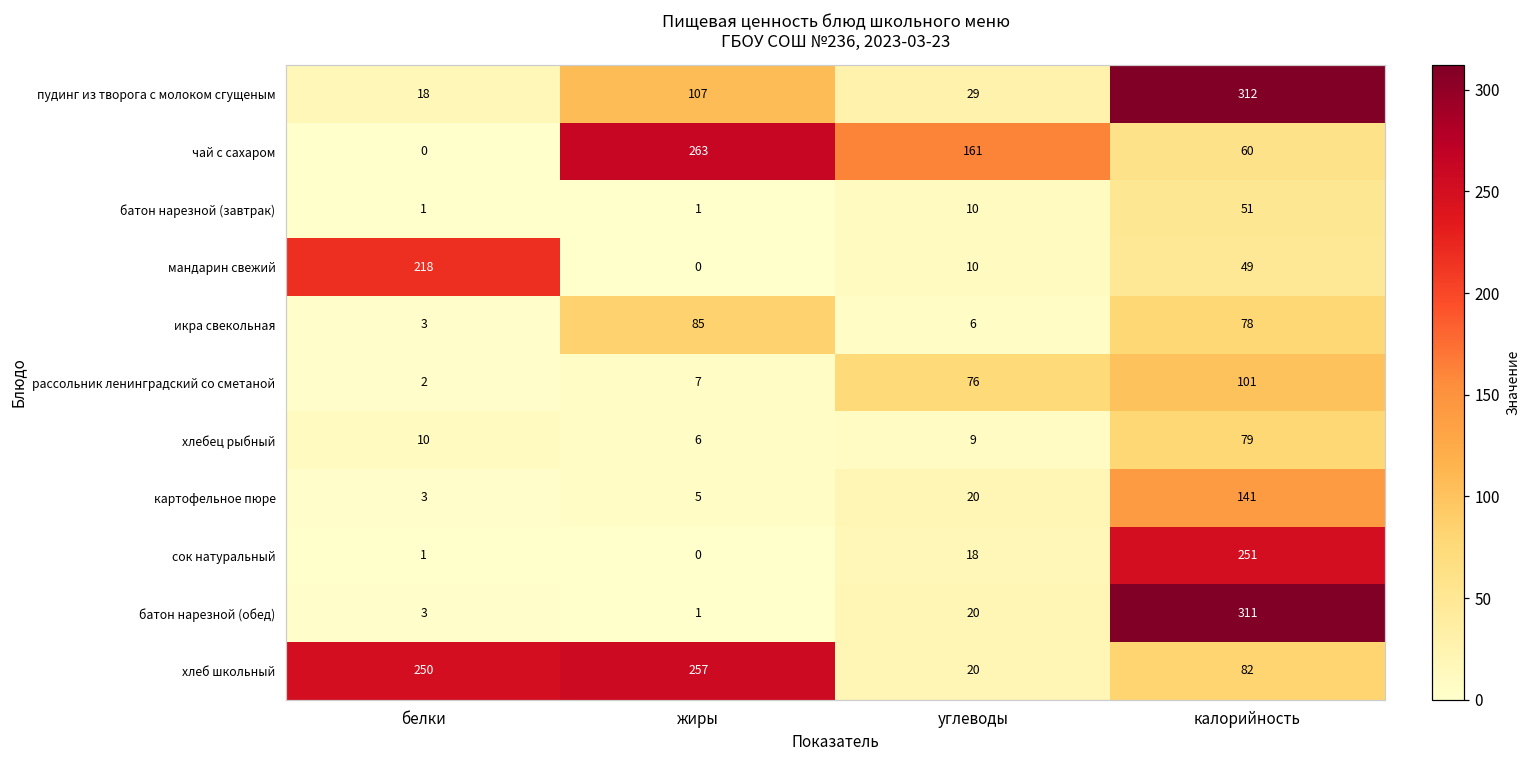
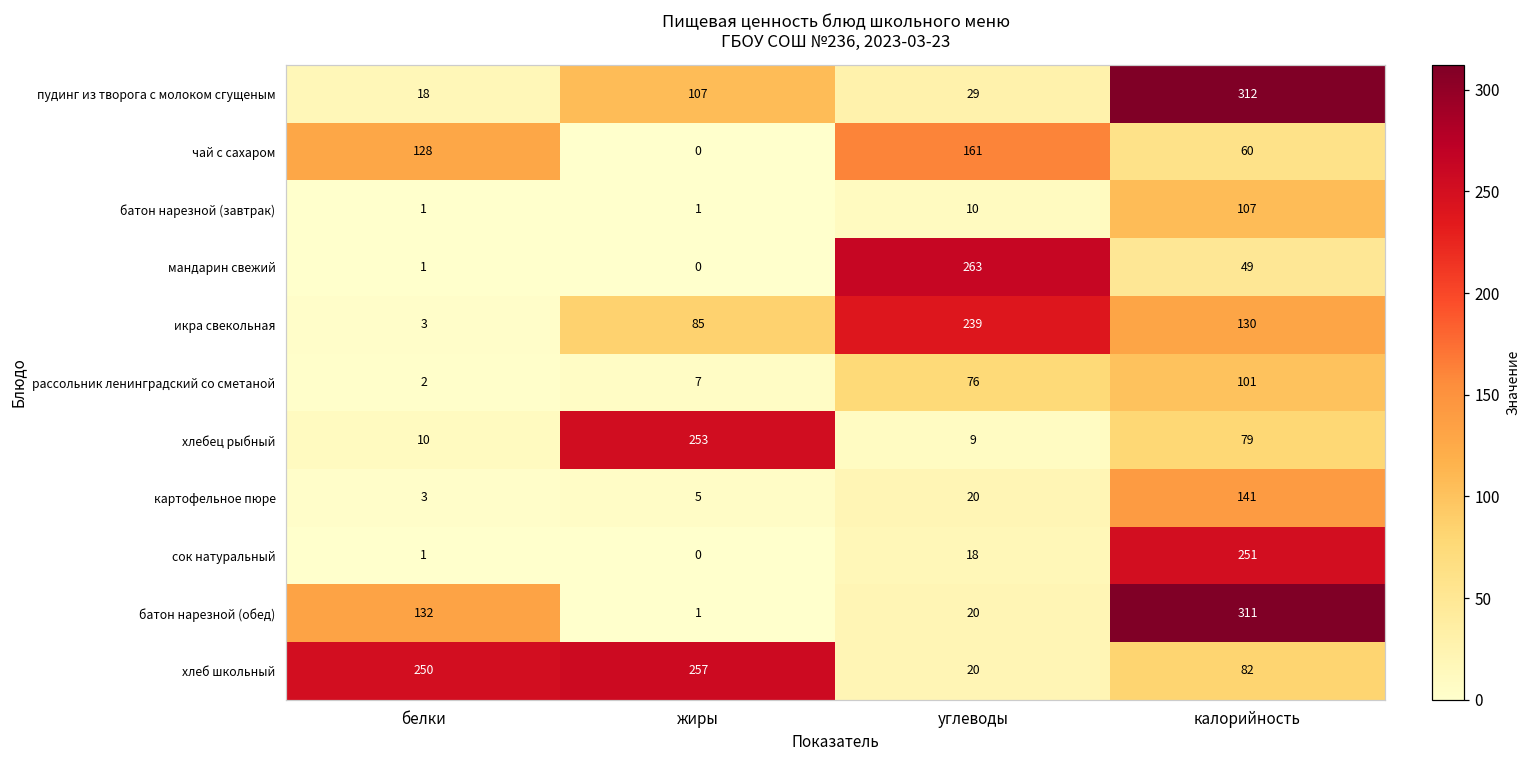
  {
    "пудинг из творога с молоком сгущеным": {
      "белки": 18,
      "жиры": 107,
      "углеводы": 29,
      "калорийность": 312
    },
    "чай с сахаром": {
-     "белки": 0,
-     "жиры": 263,
+     "белки": 128,
+     "жиры": 0,
      "углеводы": 161,
      "калорийность": 60
    },
    "батон нарезной (завтрак)": {
      "белки": 1,
      "жиры": 1,
      "углеводы": 10,
-     "калорийность": 51
+     "калорийность": 107
    },
    "мандарин свежий": {
-     "белки": 218,
+     "белки": 1,
      "жиры": 0,
-     "углеводы": 10,
+     "углеводы": 263,
      "калорийность": 49
    },
    "икра свекольная": {
      "белки": 3,
      "жиры": 85,
-     "углеводы": 6,
-     "калорийность": 78
+     "углеводы": 239,
+     "калорийность": 130
    },
    "рассольник ленинградский со сметаной": {
      "белки": 2,
      "жиры": 7,
      "углеводы": 76,
      "калорийность": 101
    },
    "хлебец рыбный": {
      "белки": 10,
-     "жиры": 6,
+     "жиры": 253,
      "углеводы": 9,
      "калорийность": 79
    },
    "картофельное пюре": {
      "белки": 3,
      "жиры": 5,
      "углеводы": 20,
      "калорийность": 141
    },
    "сок натуральный": {
      "белки": 1,
      "жиры": 0,
      "углеводы": 18,
      "калорийность": 251
    },
    "батон нарезной (обед)": {
-     "белки": 3,
+     "белки": 132,
      "жиры": 1,
      "углеводы": 20,
      "калорийность": 311
    },
    "хлеб школьный": {
      "белки": 250,
      "жиры": 257,
      "углеводы": 20,
      "калорийность": 82
    }
  }
